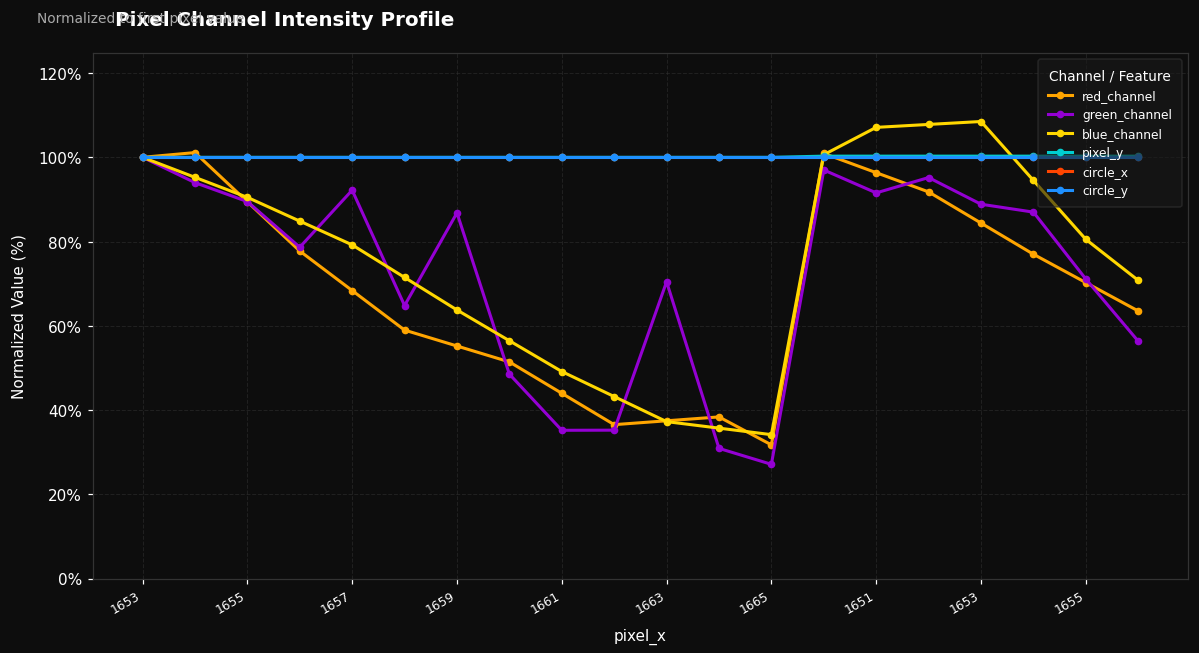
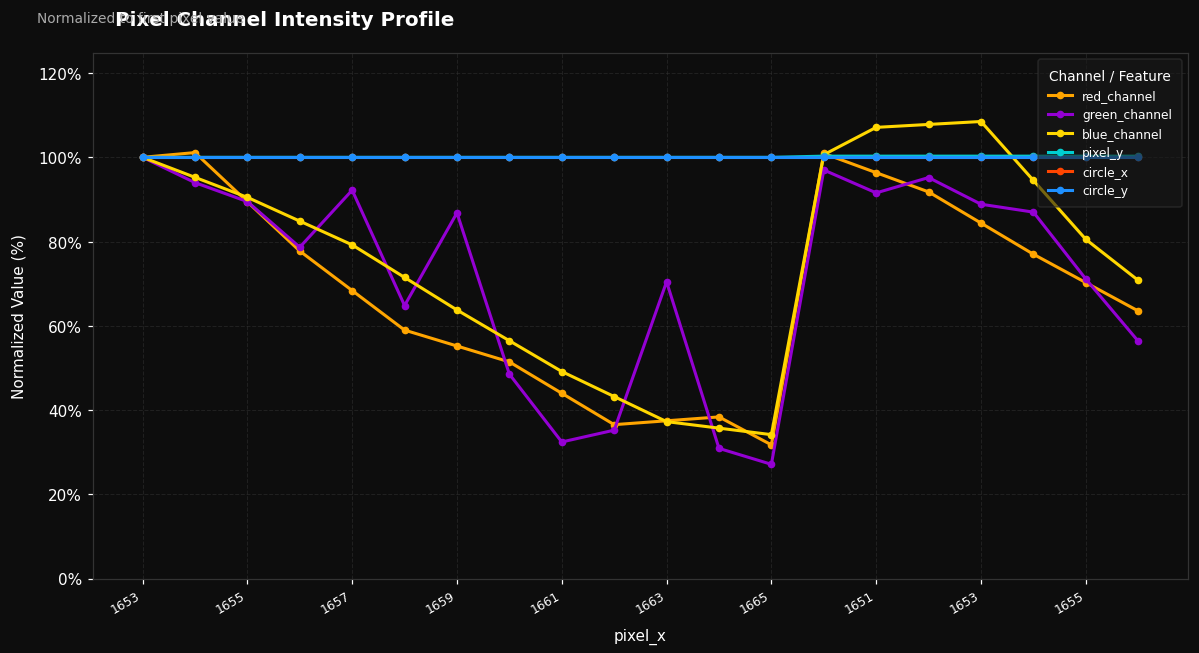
  {
    "green_channel": {
      "1657": "92%",
      "1659": "87%",
-     "1661": "35%",
+     "1661": "32%",
      "1663": "70%",
      "1665": "27%",
      "1651": "92%"
    }
  }
